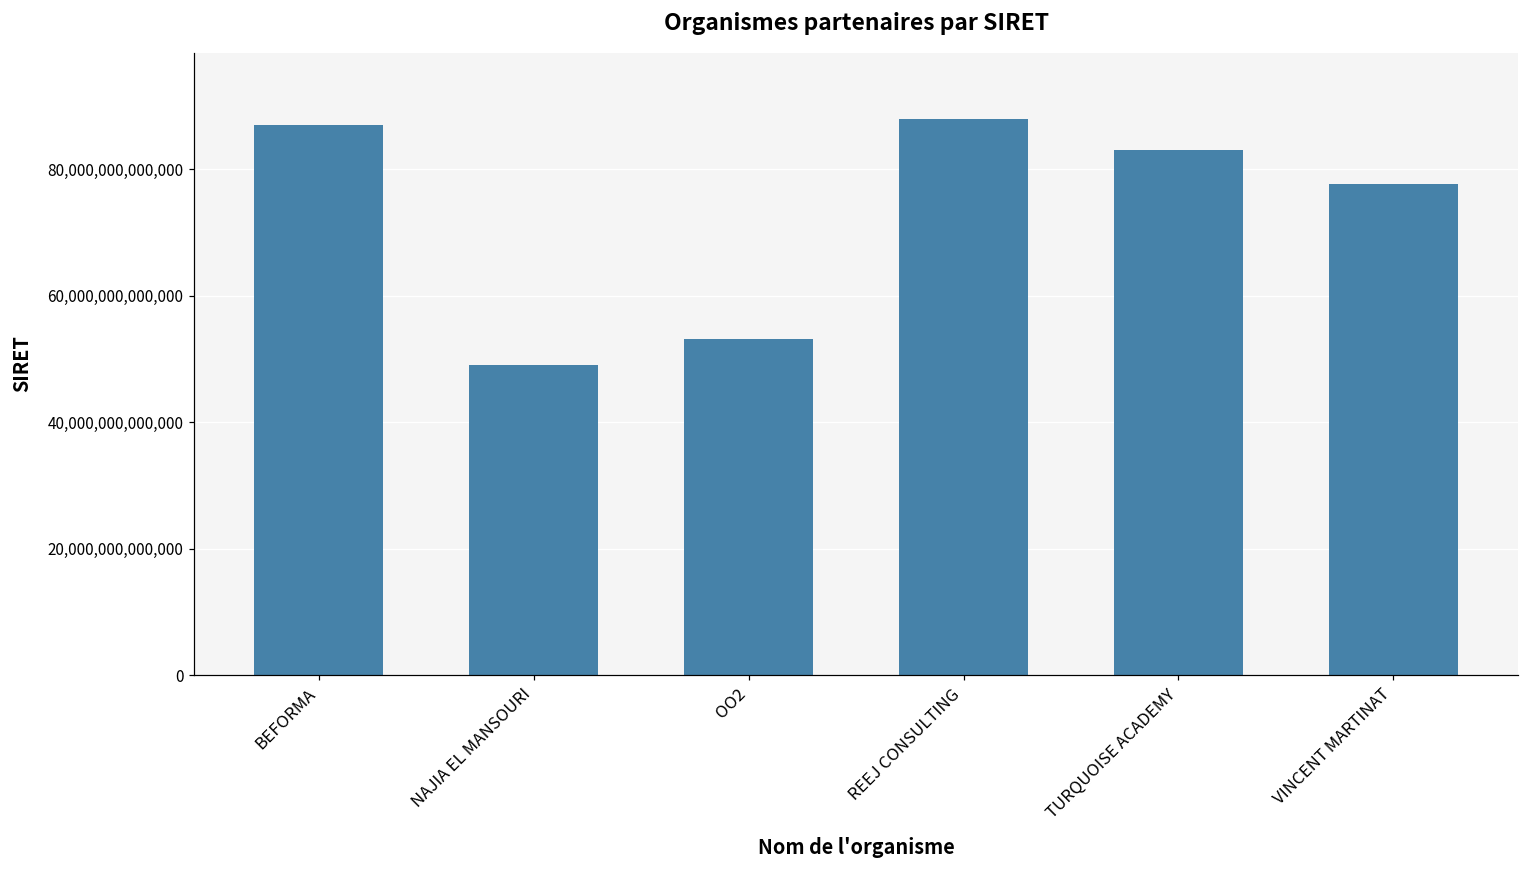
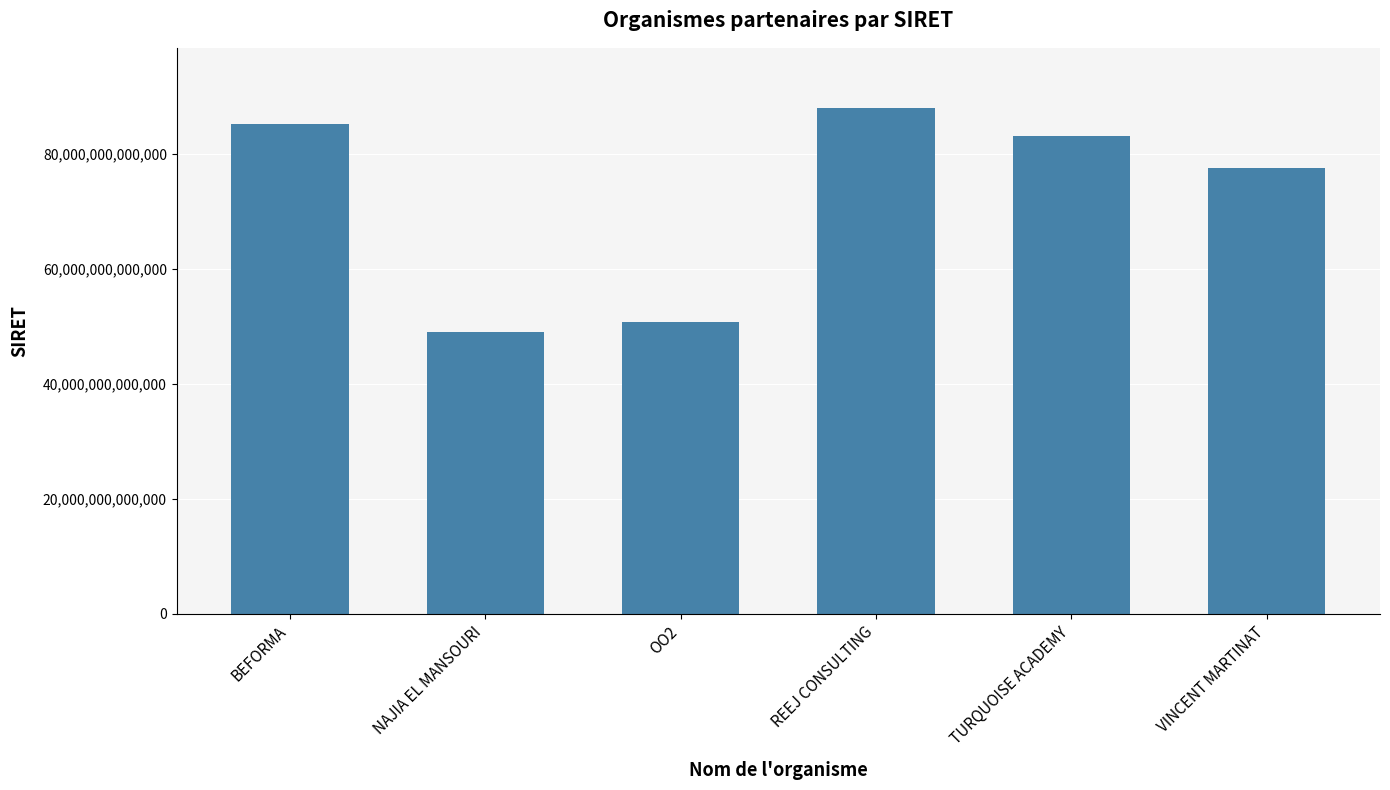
  {
-   "BEFORMA": "87,000,000,000,000",
+   "BEFORMA": "85,000,000,000,000",
    "NAJIA EL MANSOURI": "49,000,000,000,000",
-   "OO2": "53,000,000,000,000",
+   "OO2": "51,000,000,000,000",
    "REEJ CONSULTING": "88,000,000,000,000",
    "TURQUOISE ACADEMY": "83,000,000,000,000",
    "VINCENT MARTINAT": "78,000,000,000,000"
  }
